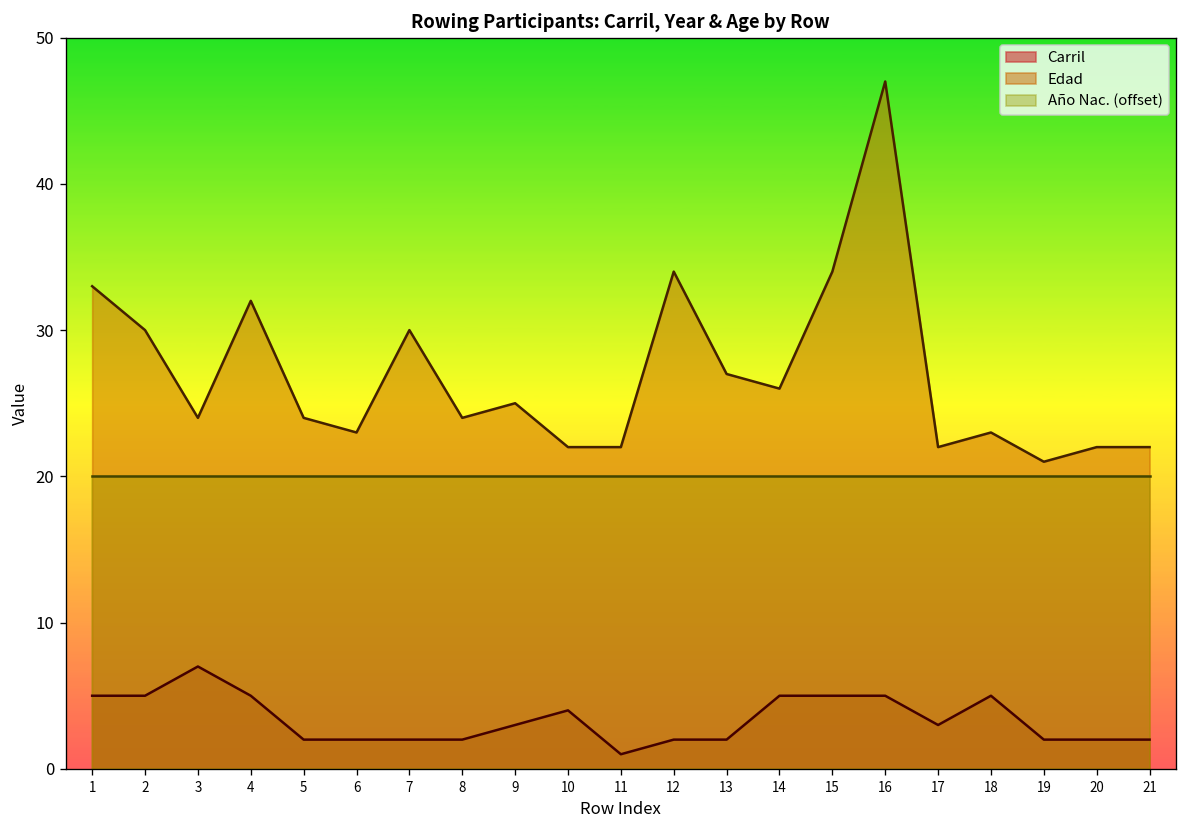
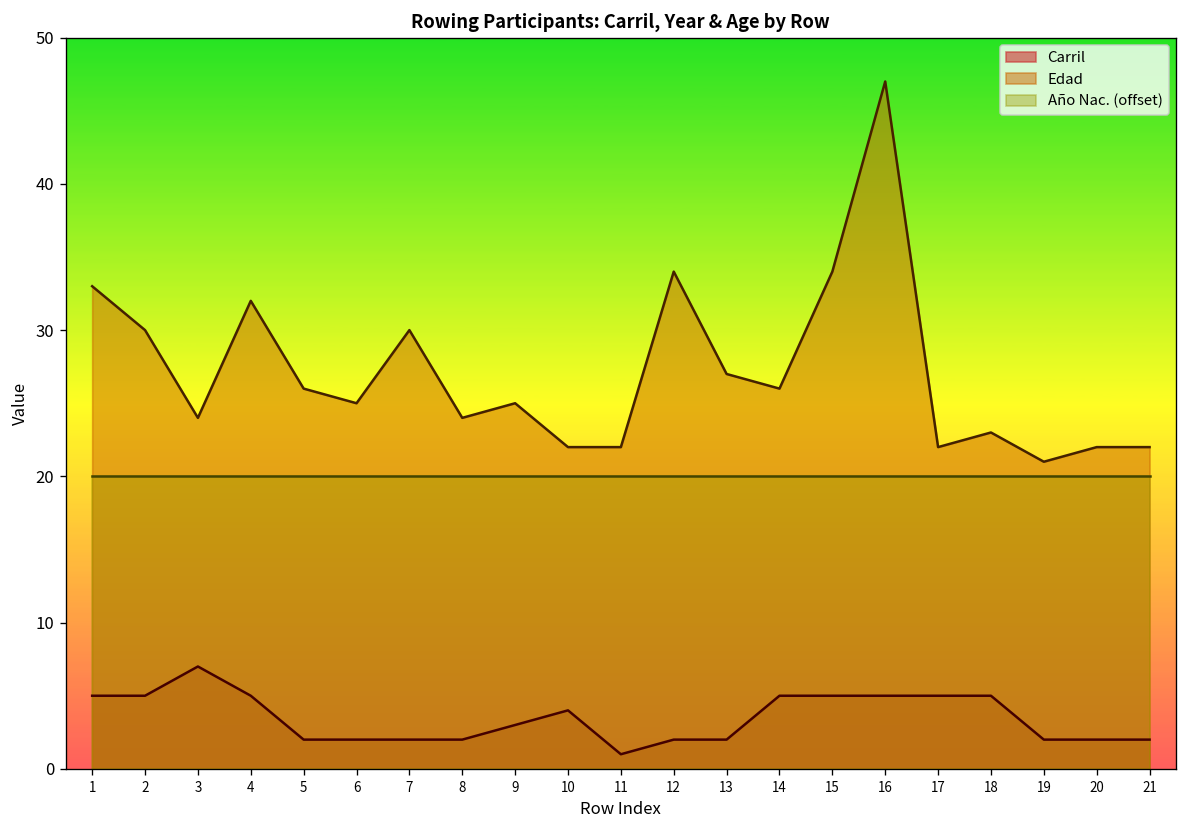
  {
    "Carril": {
      "1": 5,
      "2": 5,
      "3": 7,
      "4": 5,
      "5": 2,
      "6": 2,
      "7": 2,
      "8": 2,
      "9": 3,
      "10": 4,
      "11": 1,
      "12": 2,
      "13": 2,
      "14": 5,
      "15": 5,
      "16": 5,
-     "17": 3,
+     "17": 5,
      "18": 5,
      "19": 2,
      "20": 2,
      "21": 2
    },
    "Edad": {
      "1": 33,
      "2": 30,
      "3": 24,
      "4": 32,
-     "5": 24,
-     "6": 23,
+     "5": 26,
+     "6": 25,
      "7": 30,
      "8": 24,
      "9": 25,
      "10": 22,
      "11": 22,
      "12": 34,
      "13": 27,
      "14": 26,
      "15": 34,
      "16": 47,
      "17": 22,
      "18": 23,
      "19": 21,
      "20": 22,
      "21": 22
    },
    "Año Nac. (offset)": {
      "1": 20,
      "2": 20,
      "3": 20,
      "4": 20,
      "5": 20,
      "6": 20,
      "7": 20,
      "8": 20,
      "9": 20,
      "10": 20,
      "11": 20,
      "12": 20,
      "13": 20,
      "14": 20,
      "15": 20,
      "16": 20,
      "17": 20,
      "18": 20,
      "19": 20,
      "20": 20,
      "21": 20
    }
  }
